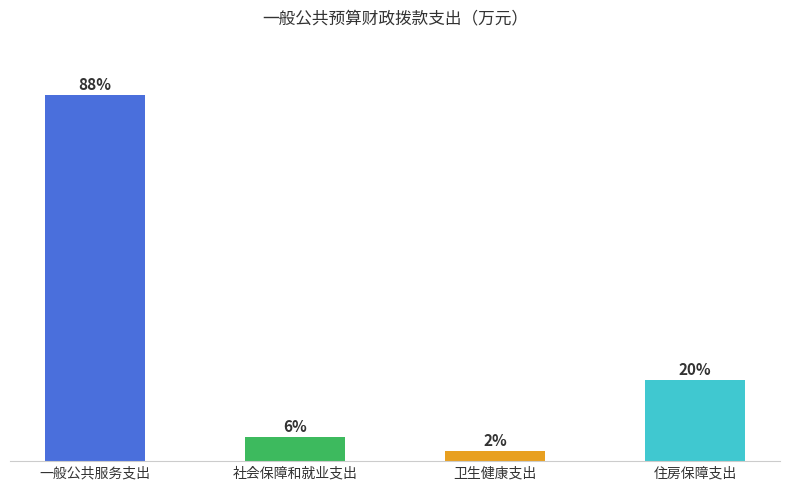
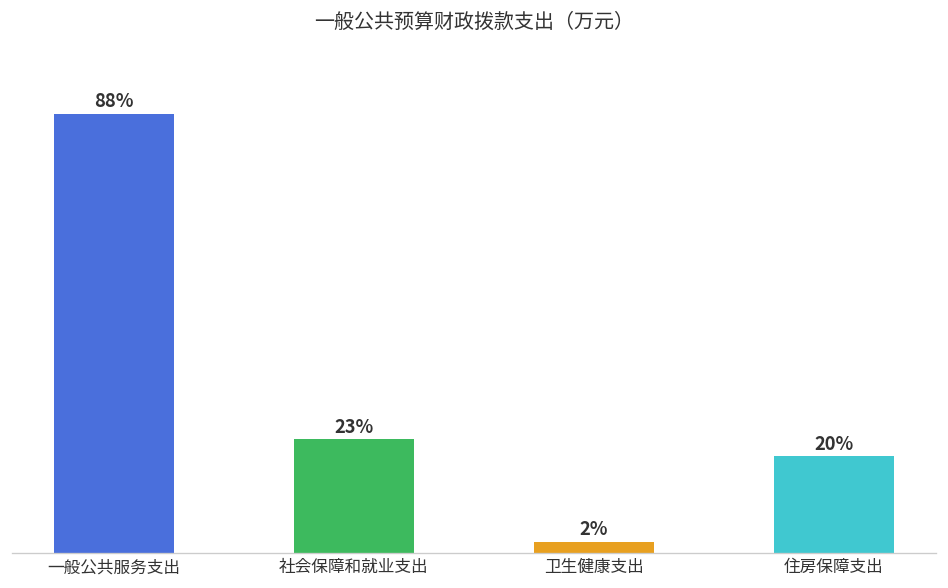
  {
    "一般公共服务支出": "88%",
-   "社会保障和就业支出": "6%",
+   "社会保障和就业支出": "23%",
    "卫生健康支出": "2%",
    "住房保障支出": "20%"
  }
